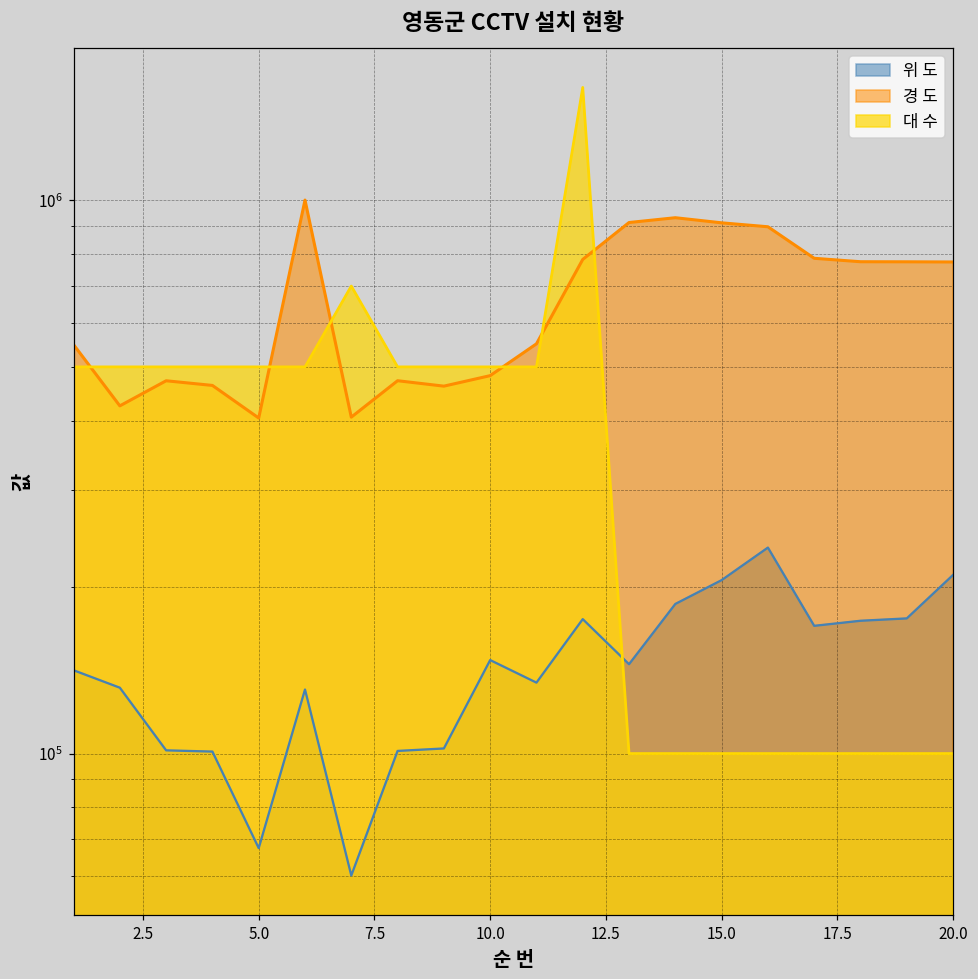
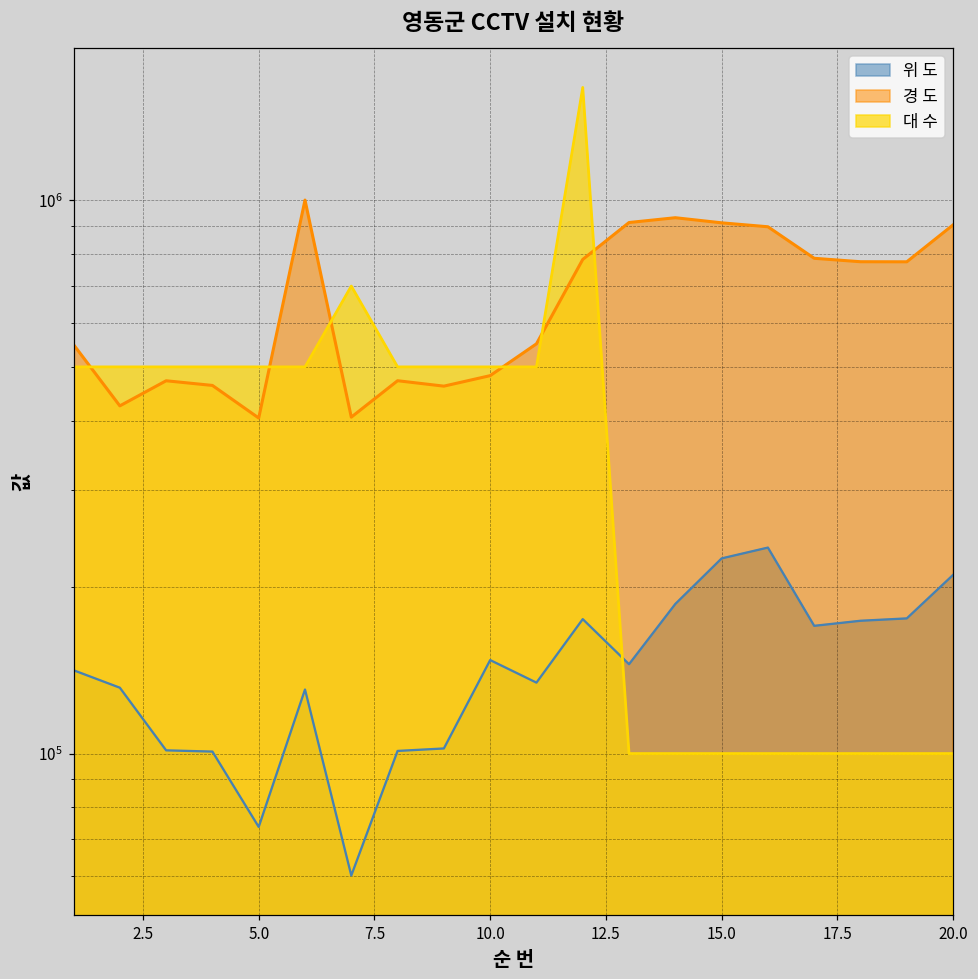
  {
    "위 도": {
-     "5.0": 67000,
+     "5.0": 74000,
      "10.0": 148000,
-     "15.0": 206000,
+     "15.0": 230000,
      "20.0": 210000
    },
    "경 도": {
      "5.0": 400000,
      "10.0": 480000,
      "15.0": 910000,
-     "20.0": 770000
+     "20.0": 900000
    },
    "대 수": {
      "5.0": 500000,
      "10.0": 500000,
      "15.0": 100000,
      "20.0": 100000
    }
  }
